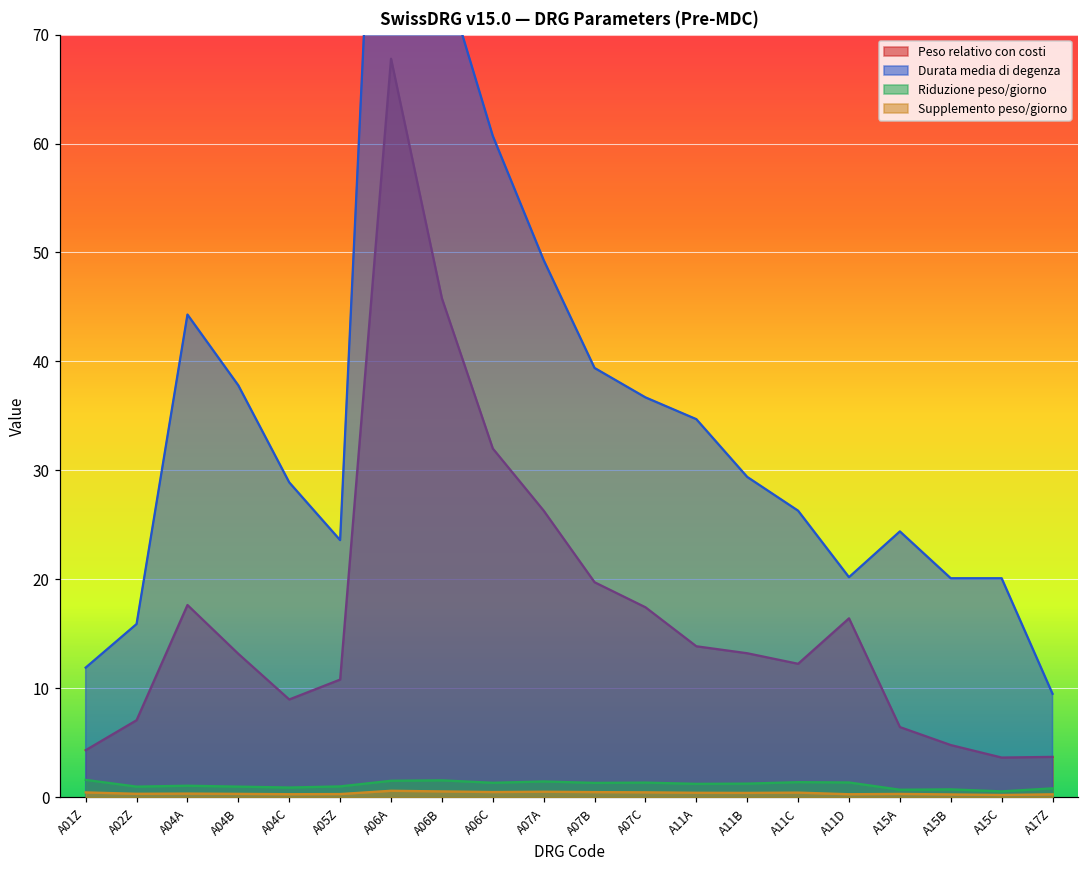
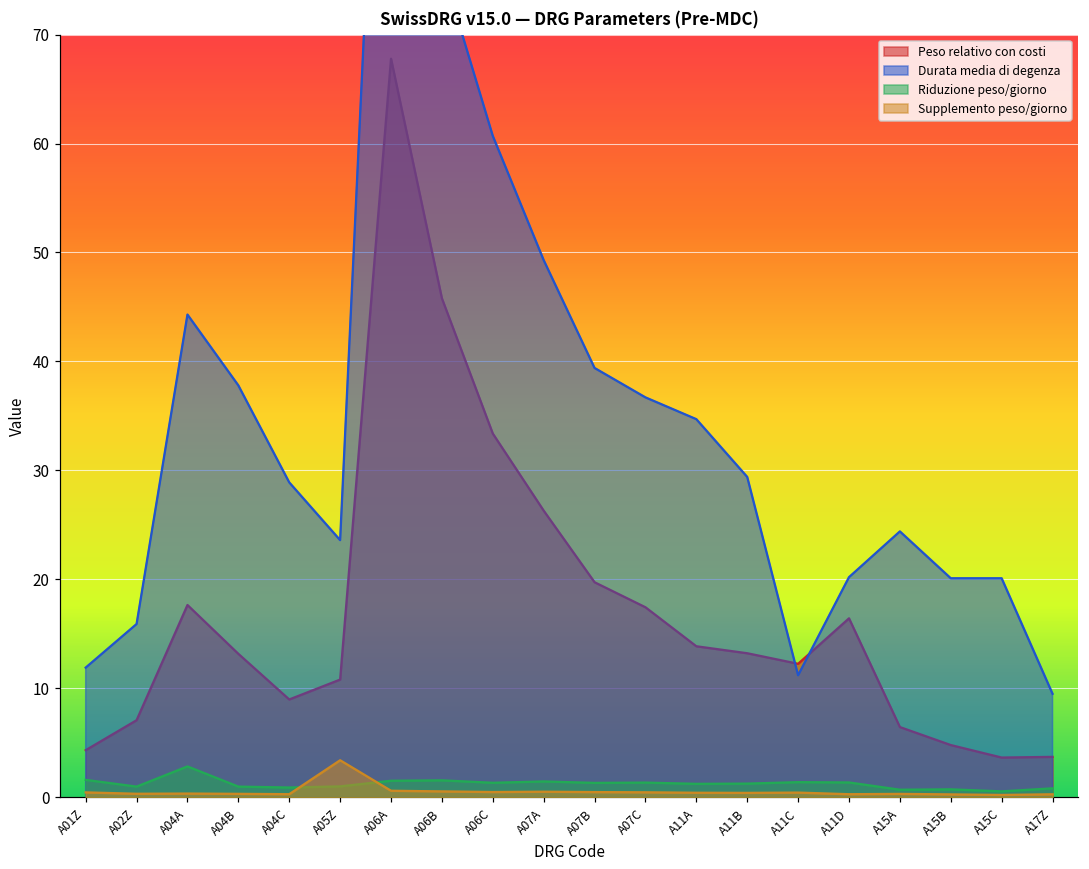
  {
    "Peso relativo con costi": {
      "A01Z": 4,
      "A02Z": 7,
      "A04A": 18,
      "A04B": 13,
      "A04C": 9,
      "A05Z": 11,
      "A06A": 68,
      "A06B": 46,
-     "A06C": 32,
+     "A06C": 33,
      "A07A": 26,
      "A07B": 20,
      "A07C": 17,
      "A11A": 14,
      "A11B": 13,
      "A11C": 12,
      "A11D": 16,
      "A15A": 6,
      "A15B": 5,
      "A15C": 4,
      "A17Z": 4
    },
    "Durata media di degenza": {
      "A01Z": 12,
      "A02Z": 16,
      "A04A": 44,
      "A04B": 38,
      "A04C": 29,
      "A05Z": 24,
      "A06C": 61,
      "A07A": 49,
      "A07B": 39,
      "A07C": 37,
      "A11A": 35,
      "A11B": 29,
-     "A11C": 26,
+     "A11C": 11,
      "A11D": 20,
      "A15A": 24,
      "A15B": 20,
      "A15C": 20,
      "A17Z": 10
    },
    "Riduzione peso/giorno": {
      "A01Z": 2,
      "A02Z": 1,
-     "A04A": 1,
+     "A04A": 3,
      "A04B": 1,
      "A04C": 1,
      "A05Z": 1,
      "A06A": 2,
      "A06B": 2,
      "A06C": 1,
      "A07A": 1,
      "A07B": 1,
      "A07C": 1,
      "A11A": 1,
      "A11B": 1,
      "A11C": 1,
      "A11D": 1,
      "A15A": 1,
      "A15B": 1,
      "A15C": 1,
      "A17Z": 1
    },
    "Supplemento peso/giorno": {
      "A01Z": 0,
      "A02Z": 0,
      "A04A": 0,
      "A04B": 0,
      "A04C": 0,
-     "A05Z": 0,
+     "A05Z": 3,
      "A06A": 1,
      "A06B": 1,
      "A06C": 0,
      "A07A": 1,
      "A07B": 0,
      "A07C": 0,
      "A11A": 0,
      "A11B": 0,
      "A11C": 0,
      "A11D": 0,
      "A15A": 0,
      "A15B": 0,
      "A15C": 0,
      "A17Z": 0
    }
  }
